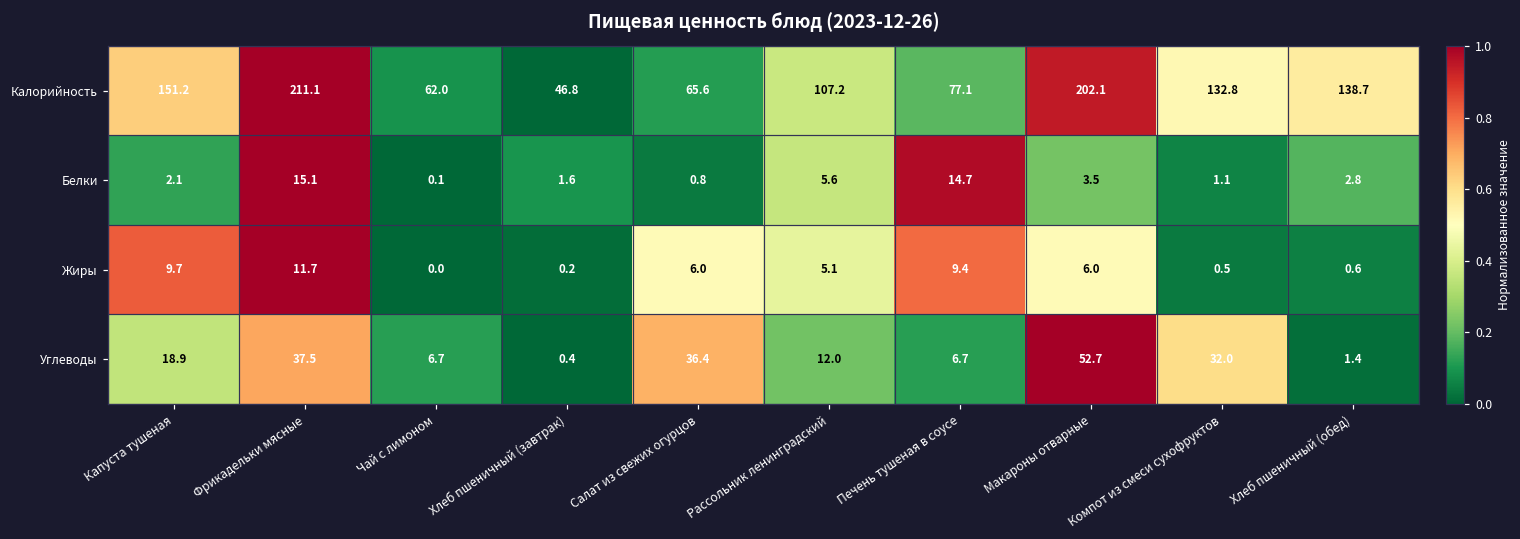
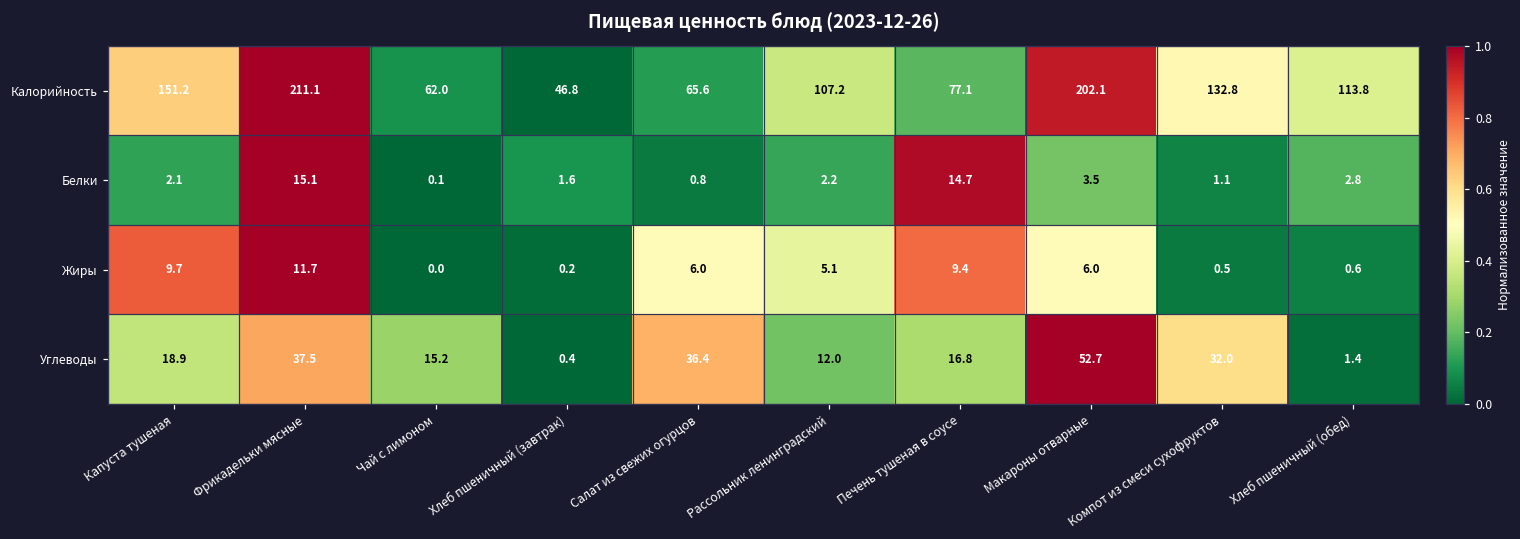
  {
    "Калорийность": {
      "Капуста тушеная": 151.2,
      "Фрикадельки мясные": 211.1,
      "Чай с лимоном": 62.0,
      "Хлеб пшеничный (завтрак)": 46.8,
      "Салат из свежих огурцов": 65.6,
      "Рассольник ленинградский": 107.2,
      "Печень тушеная в соусе": 77.1,
      "Макароны отварные": 202.1,
      "Компот из смеси сухофруктов": 132.8,
-     "Хлеб пшеничный (обед)": 138.7
+     "Хлеб пшеничный (обед)": 113.8
    },
    "Белки": {
      "Капуста тушеная": 2.1,
      "Фрикадельки мясные": 15.1,
      "Чай с лимоном": 0.1,
      "Хлеб пшеничный (завтрак)": 1.6,
      "Салат из свежих огурцов": 0.8,
-     "Рассольник ленинградский": 5.6,
+     "Рассольник ленинградский": 2.2,
      "Печень тушеная в соусе": 14.7,
      "Макароны отварные": 3.5,
      "Компот из смеси сухофруктов": 1.1,
      "Хлеб пшеничный (обед)": 2.8
    },
    "Жиры": {
      "Капуста тушеная": 9.7,
      "Фрикадельки мясные": 11.7,
      "Чай с лимоном": 0.0,
      "Хлеб пшеничный (завтрак)": 0.2,
      "Салат из свежих огурцов": 6.0,
      "Рассольник ленинградский": 5.1,
      "Печень тушеная в соусе": 9.4,
      "Макароны отварные": 6.0,
      "Компот из смеси сухофруктов": 0.5,
      "Хлеб пшеничный (обед)": 0.6
    },
    "Углеводы": {
      "Капуста тушеная": 18.9,
      "Фрикадельки мясные": 37.5,
-     "Чай с лимоном": 6.7,
+     "Чай с лимоном": 15.2,
      "Хлеб пшеничный (завтрак)": 0.4,
      "Салат из свежих огурцов": 36.4,
      "Рассольник ленинградский": 12.0,
-     "Печень тушеная в соусе": 6.7,
+     "Печень тушеная в соусе": 16.8,
      "Макароны отварные": 52.7,
      "Компот из смеси сухофруктов": 32.0,
      "Хлеб пшеничный (обед)": 1.4
    }
  }
